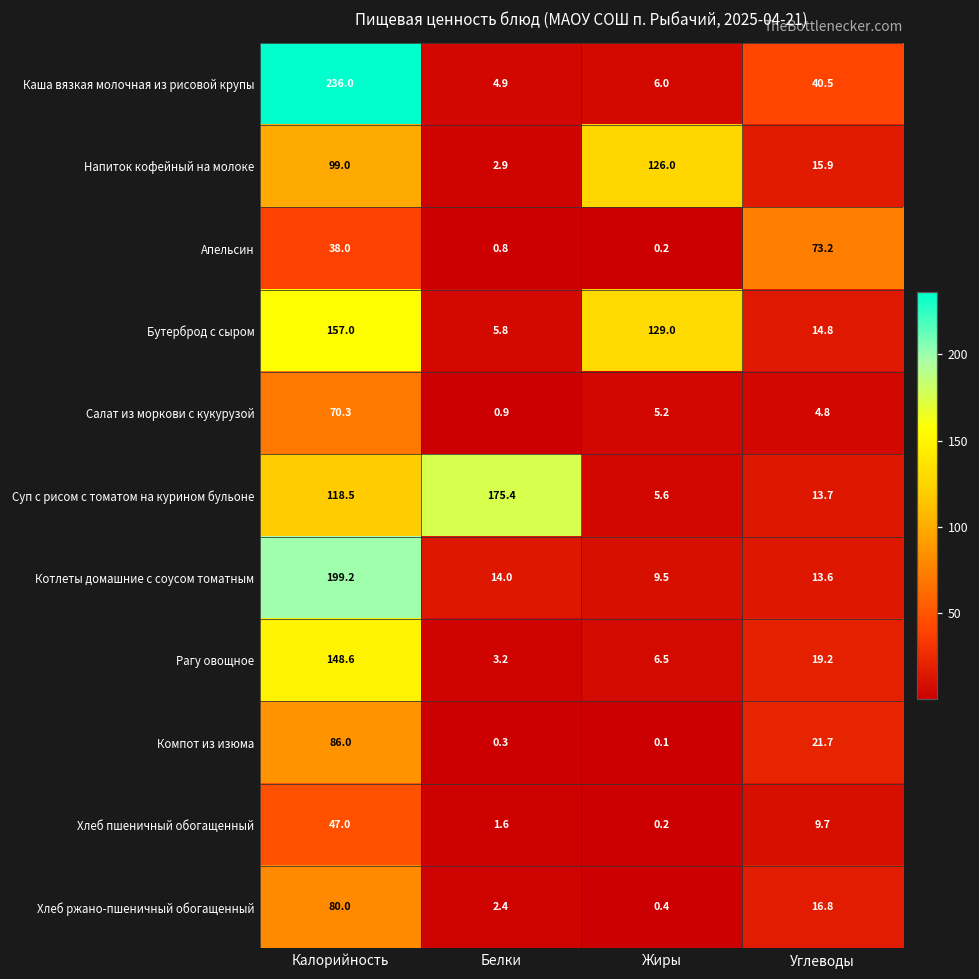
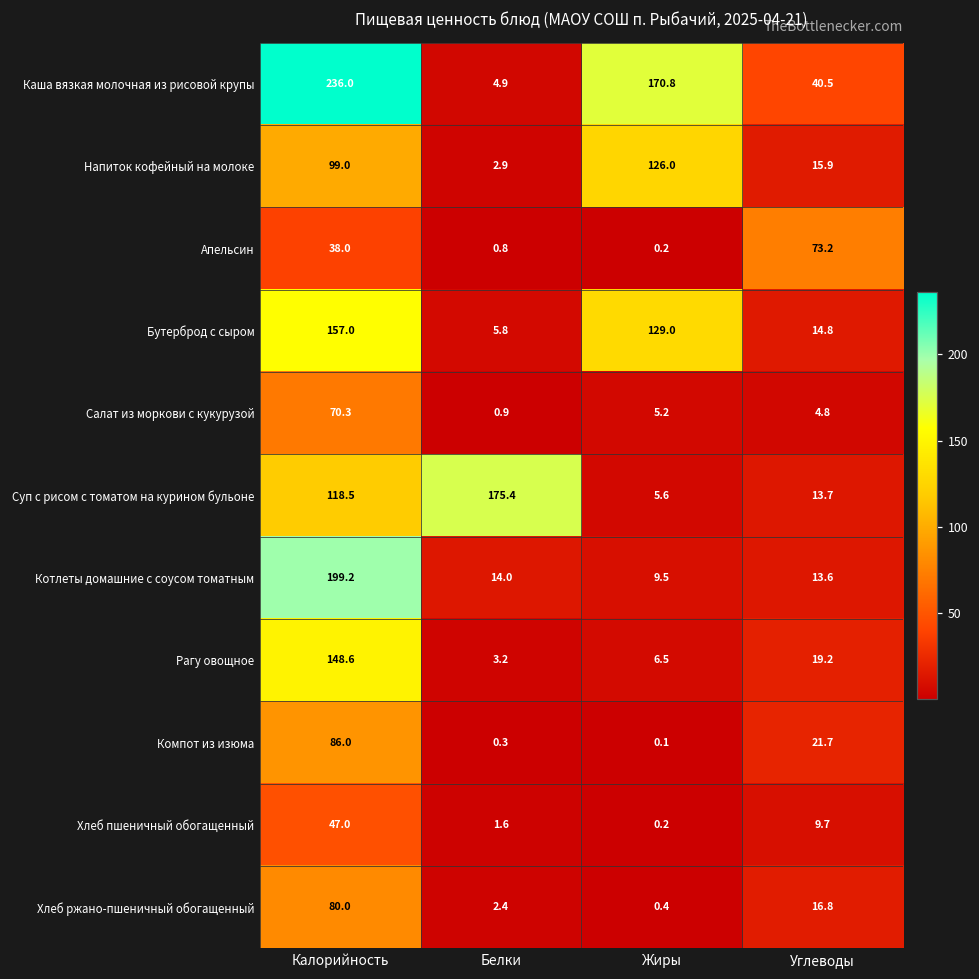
  {
    "Каша вязкая молочная из рисовой крупы": {
      "Калорийность": 236.0,
      "Белки": 4.9,
-     "Жиры": 6.0,
+     "Жиры": 170.8,
      "Углеводы": 40.5
    },
    "Напиток кофейный на молоке": {
      "Калорийность": 99.0,
      "Белки": 2.9,
      "Жиры": 126.0,
      "Углеводы": 15.9
    },
    "Апельсин": {
      "Калорийность": 38.0,
      "Белки": 0.8,
      "Жиры": 0.2,
      "Углеводы": 73.2
    },
    "Бутерброд с сыром": {
      "Калорийность": 157.0,
      "Белки": 5.8,
      "Жиры": 129.0,
      "Углеводы": 14.8
    },
    "Салат из моркови с кукурузой": {
      "Калорийность": 70.3,
      "Белки": 0.9,
      "Жиры": 5.2,
      "Углеводы": 4.8
    },
    "Суп с рисом с томатом на курином бульоне": {
      "Калорийность": 118.5,
      "Белки": 175.4,
      "Жиры": 5.6,
      "Углеводы": 13.7
    },
    "Котлеты домашние с соусом томатным": {
      "Калорийность": 199.2,
      "Белки": 14.0,
      "Жиры": 9.5,
      "Углеводы": 13.6
    },
    "Рагу овощное": {
      "Калорийность": 148.6,
      "Белки": 3.2,
      "Жиры": 6.5,
      "Углеводы": 19.2
    },
    "Компот из изюма": {
      "Калорийность": 86.0,
      "Белки": 0.3,
      "Жиры": 0.1,
      "Углеводы": 21.7
    },
    "Хлеб пшеничный обогащенный": {
      "Калорийность": 47.0,
      "Белки": 1.6,
      "Жиры": 0.2,
      "Углеводы": 9.7
    },
    "Хлеб ржано-пшеничный обогащенный": {
      "Калорийность": 80.0,
      "Белки": 2.4,
      "Жиры": 0.4,
      "Углеводы": 16.8
    }
  }
